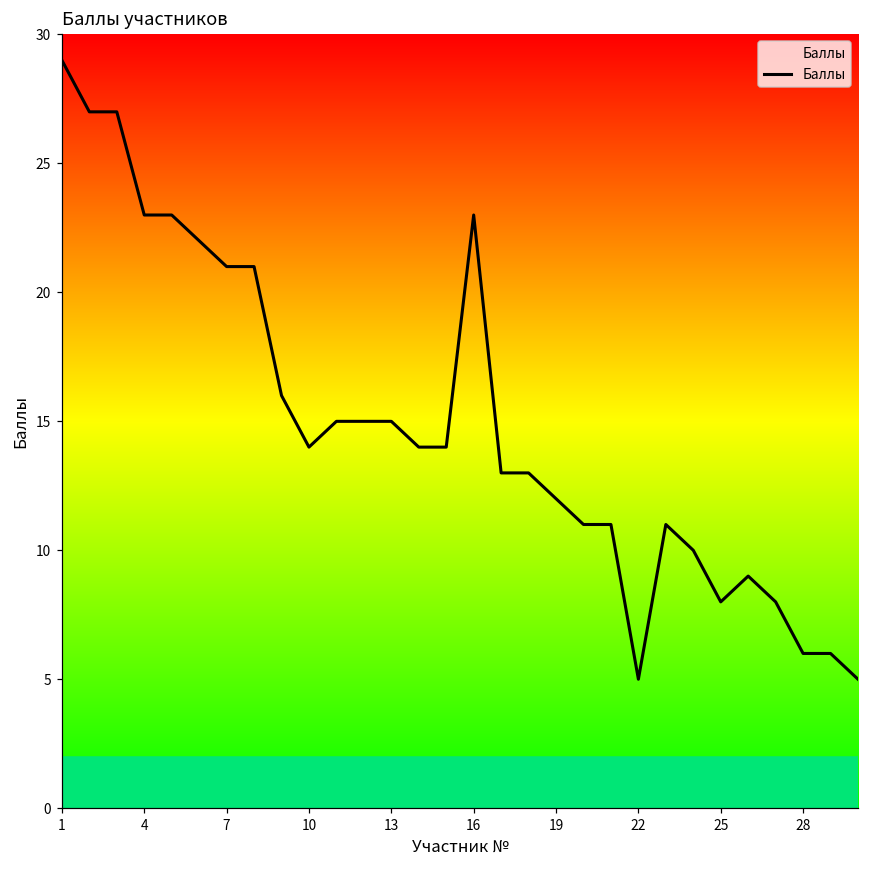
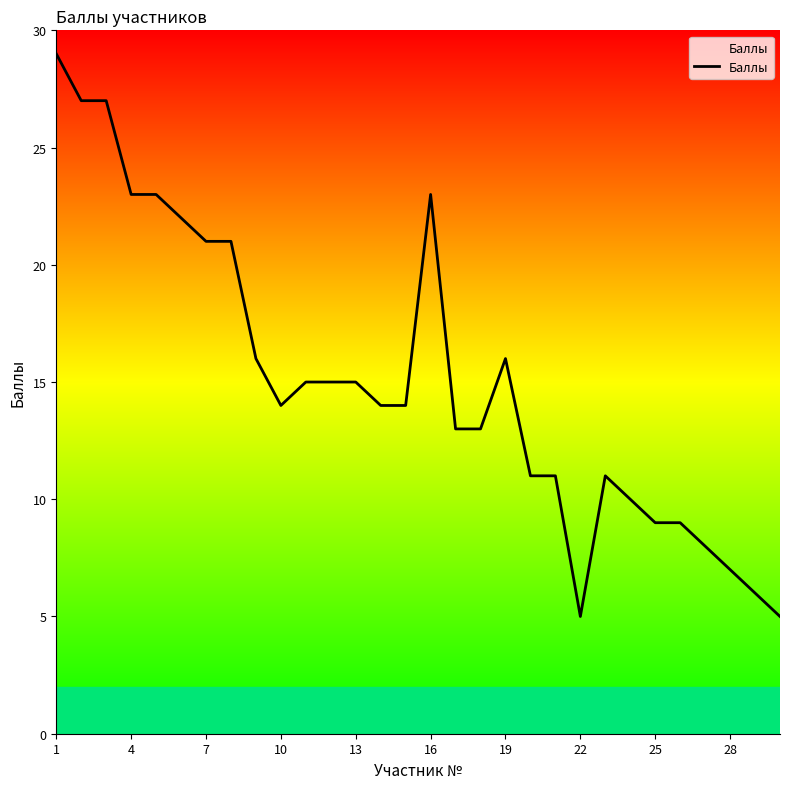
  {
    "1": 29,
    "4": 23,
    "7": 21,
    "10": 14,
    "13": 15,
    "16": 23,
-   "19": 12,
+   "19": 16,
    "22": 5,
-   "25": 8,
-   "28": 6
+   "25": 9,
+   "28": 7
  }
